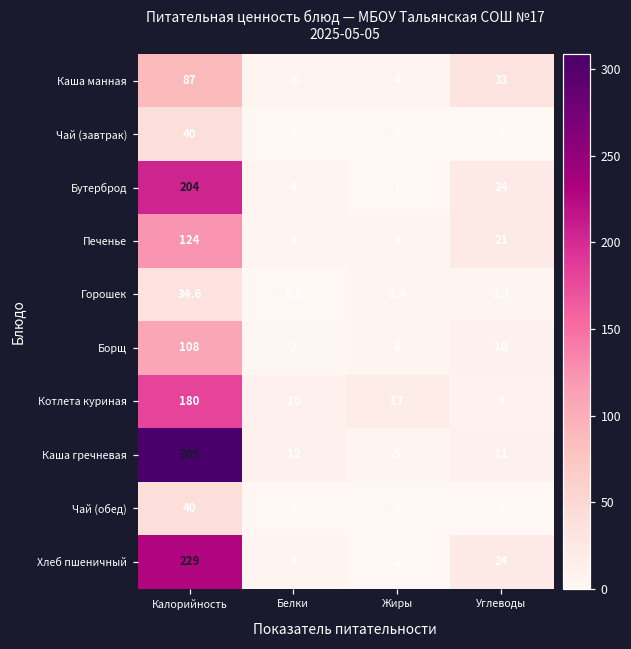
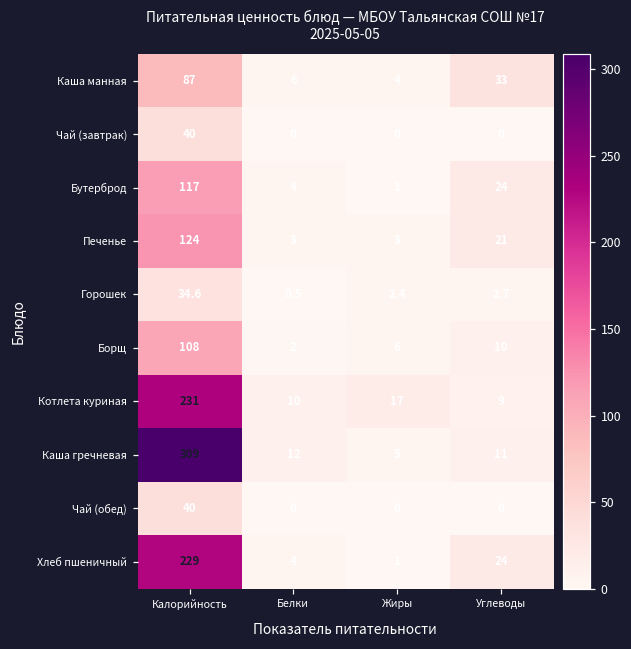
  {
    "Каша манная": {
      "Калорийность": 87
    },
    "Бутерброд": {
-     "Калорийность": 204
+     "Калорийность": 117
    },
    "Печенье": {
      "Калорийность": 124
    },
    "Борщ": {
      "Калорийность": 108
    },
    "Котлета куриная": {
-     "Калорийность": 180
+     "Калорийность": 231
    },
    "Каша гречневая": {
      "Калорийность": 309
    },
    "Хлеб пшеничный": {
      "Калорийность": 229
    }
  }
